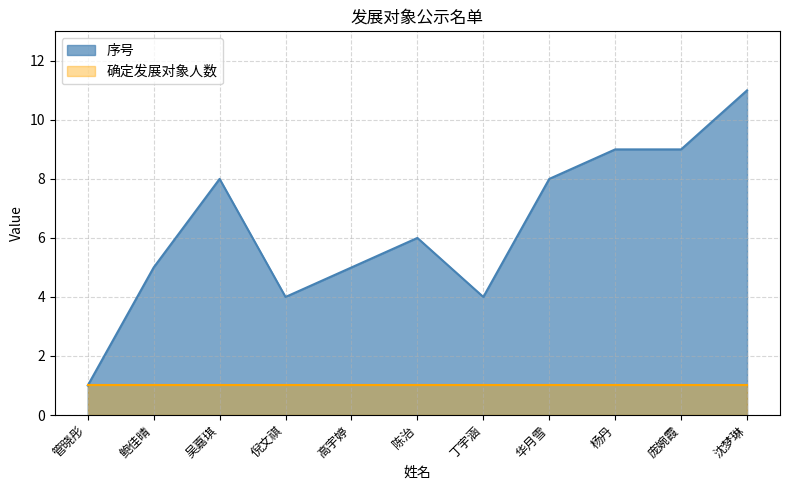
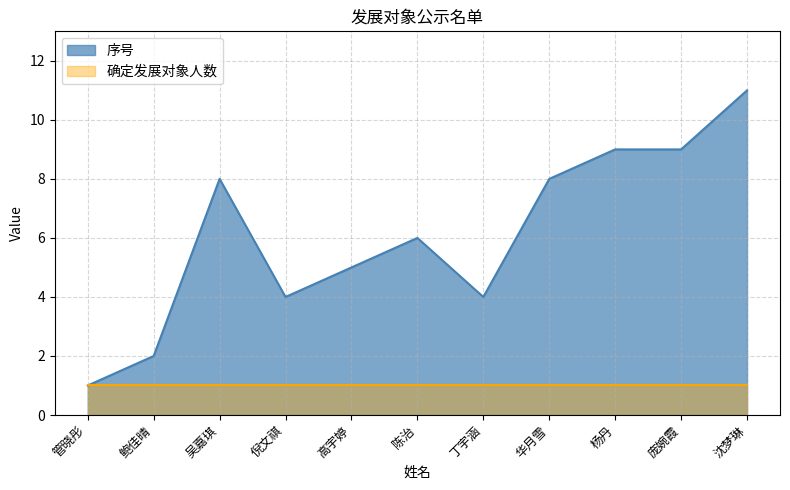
  {
    "序号": {
-     "鲍佳晴": 5,
+     "鲍佳晴": 2,
      "吴嘉琪": 8,
      "倪文祺": 4,
      "高宇婷": 5,
      "陈治": 6,
      "丁宇涵": 4,
      "华月雪": 8,
      "杨丹": 9,
      "庞婉霞": 9,
      "沈梦琳": 11
    },
    "确定发展对象人数": {
      "鲍佳晴": 1,
      "吴嘉琪": 1,
      "倪文祺": 1,
      "高宇婷": 1,
      "陈治": 1,
      "丁宇涵": 1,
      "华月雪": 1,
      "杨丹": 1,
      "庞婉霞": 1,
      "沈梦琳": 1
    }
  }
